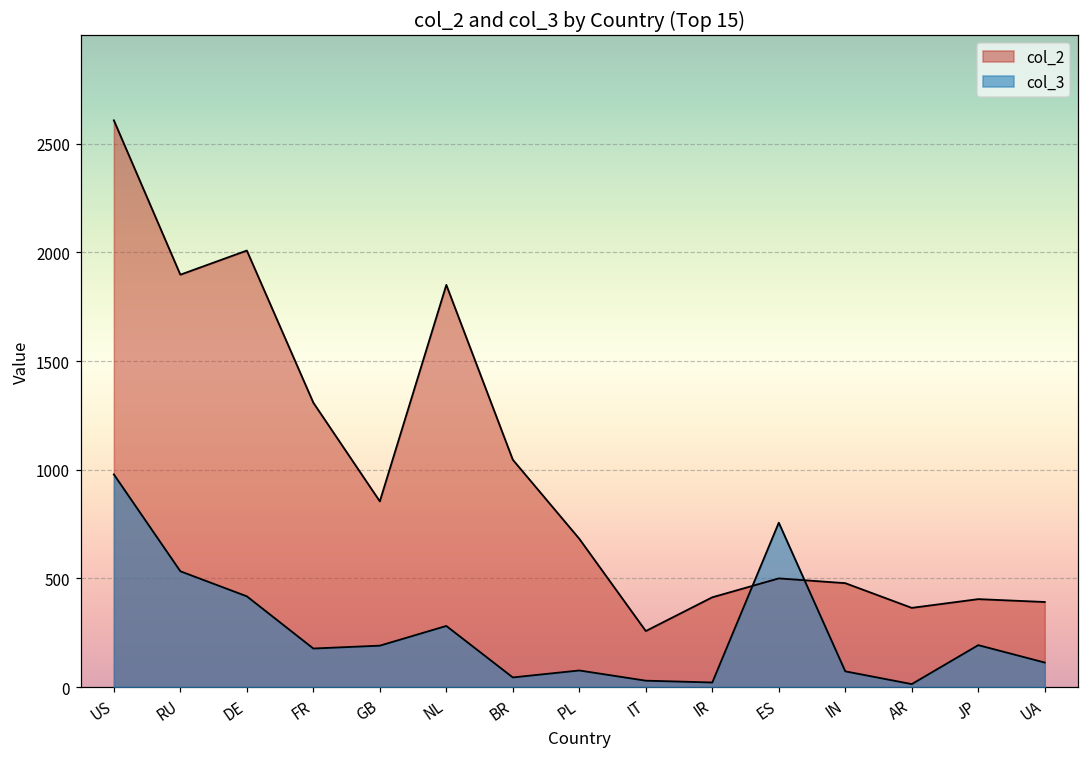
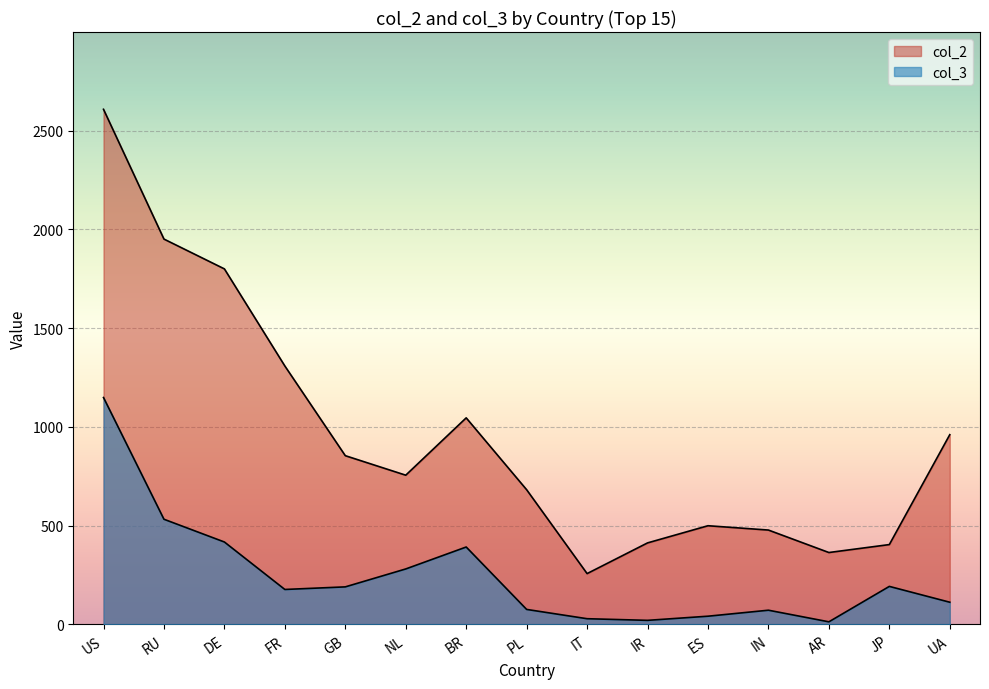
  {
    "col_2": {
      "US": 2610,
-     "RU": 1900,
-     "DE": 2010,
+     "RU": 1950,
+     "DE": 1800,
      "FR": 1310,
      "GB": 850,
-     "NL": 1850,
+     "NL": 760,
      "BR": 1050,
      "PL": 680,
      "IT": 260,
      "IR": 410,
      "ES": 500,
      "IN": 480,
      "AR": 360,
      "JP": 400,
-     "UA": 390
+     "UA": 960
    },
    "col_3": {
-     "US": 980,
+     "US": 1150,
      "RU": 530,
      "DE": 420,
      "FR": 180,
      "GB": 190,
      "NL": 280,
-     "BR": 40,
+     "BR": 390,
      "PL": 80,
      "IT": 30,
      "IR": 20,
-     "ES": 760,
+     "ES": 40,
      "IN": 70,
      "AR": 10,
      "JP": 190,
      "UA": 110
    }
  }
